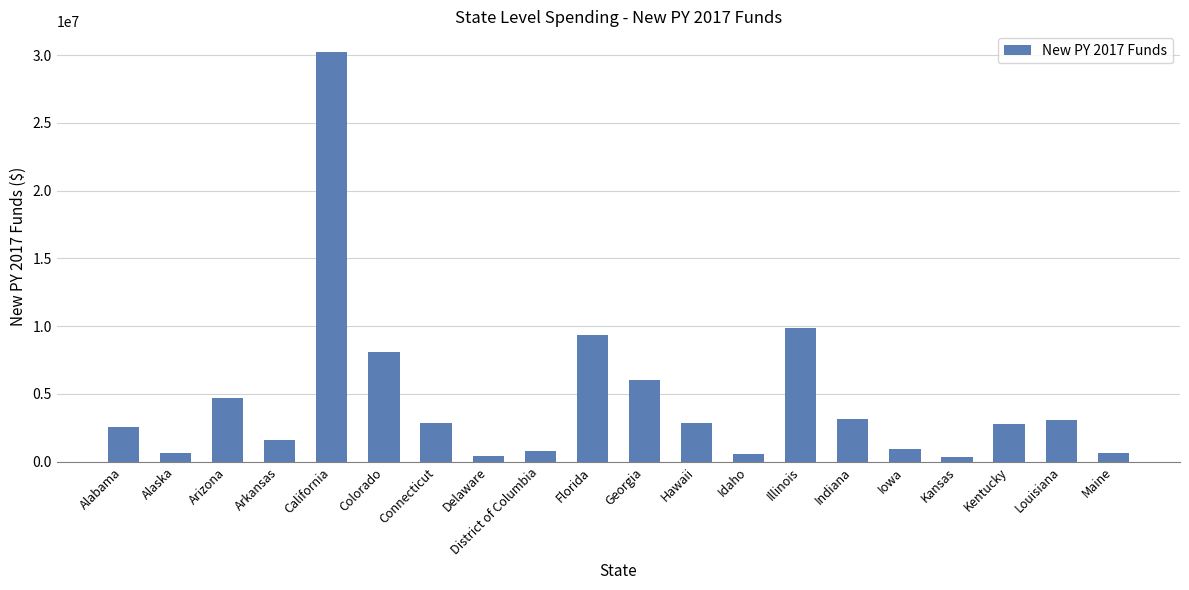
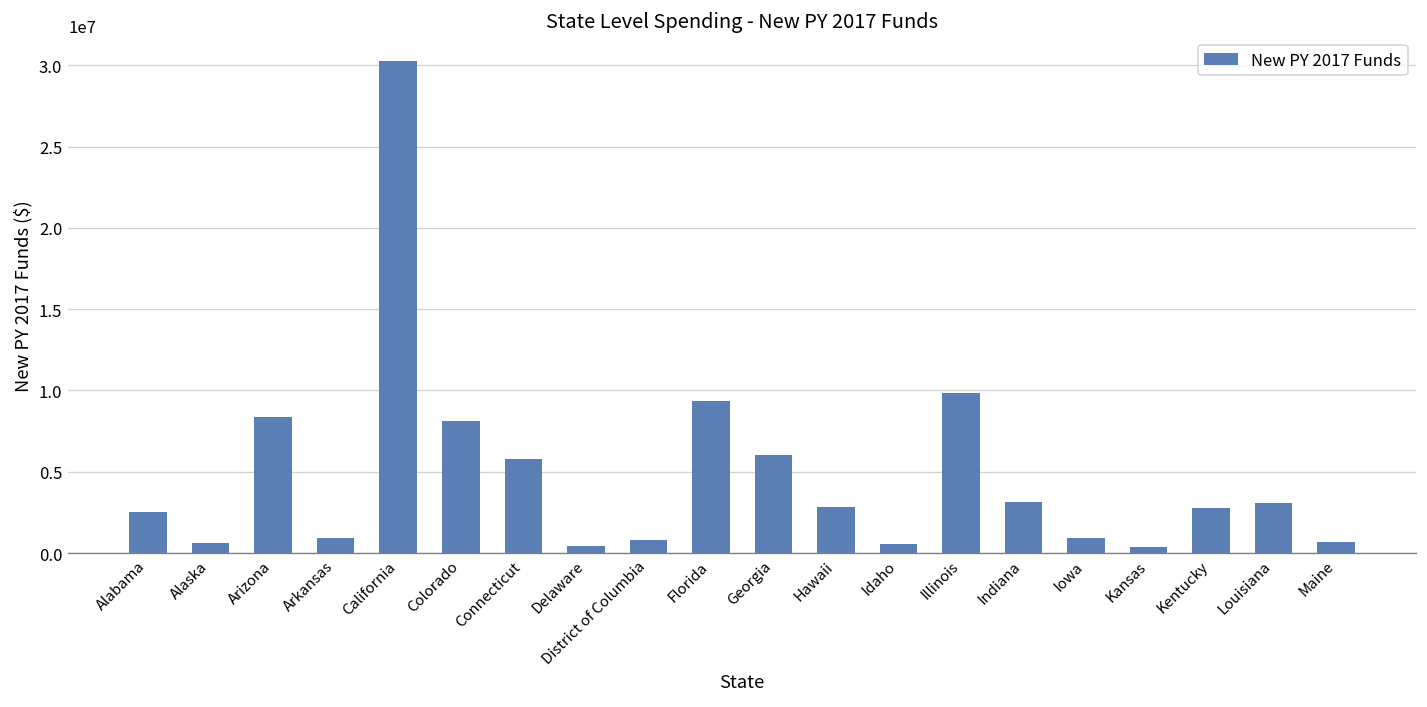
  {
    "Alabama": 2500000,
    "Alaska": 600000,
-   "Arizona": 4700000,
-   "Arkansas": 1600000,
+   "Arizona": 8300000,
+   "Arkansas": 900000,
    "California": 30300000,
    "Colorado": 8100000,
-   "Connecticut": 2800000,
+   "Connecticut": 5800000,
    "Delaware": 400000,
    "District of Columbia": 800000,
    "Florida": 9400000,
    "Georgia": 6100000,
    "Hawaii": 2800000,
    "Idaho": 500000,
    "Illinois": 9800000,
    "Indiana": 3200000,
    "Iowa": 900000,
    "Kansas": 300000,
    "Kentucky": 2800000,
    "Louisiana": 3100000,
    "Maine": 700000
  }
